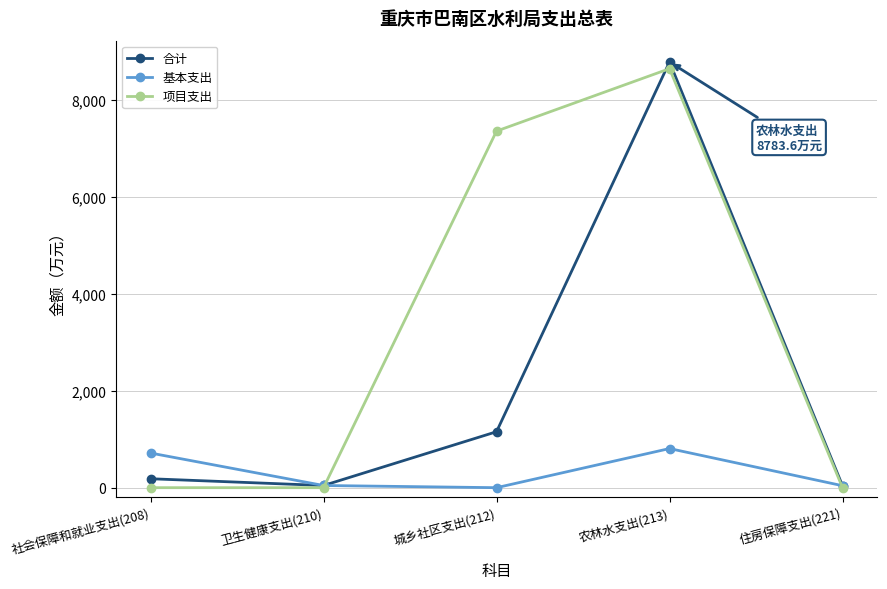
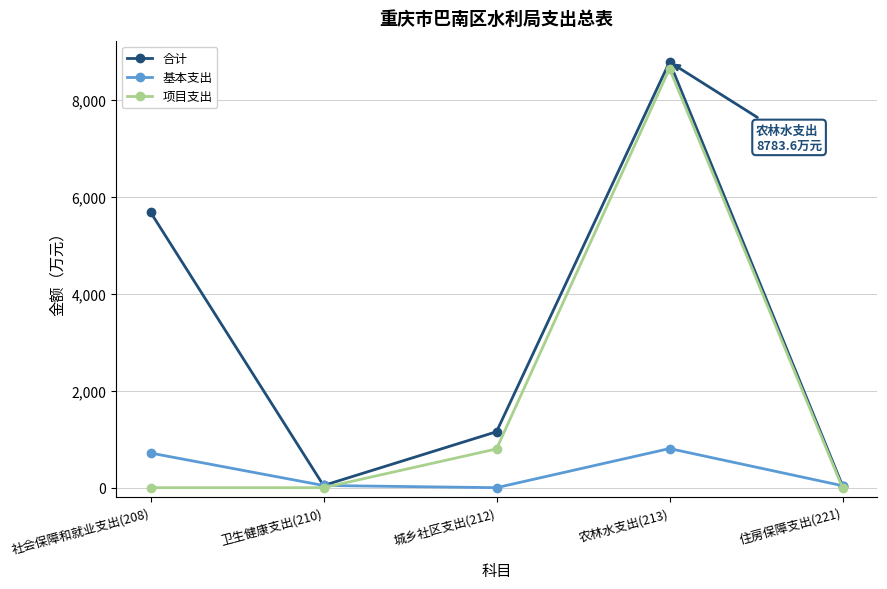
  {
    "合计": {
-     "社会保障和就业支出(208)": "200",
+     "社会保障和就业支出(208)": "5,700",
      "城乡社区支出(212)": "1,200",
      "农林水支出(213)": "8,800"
    },
    "基本支出": {
      "社会保障和就业支出(208)": "700",
      "城乡社区支出(212)": "0",
      "农林水支出(213)": "800"
    },
    "项目支出": {
      "社会保障和就业支出(208)": "0",
-     "城乡社区支出(212)": "7,400"
+     "城乡社区支出(212)": "800"
    }
  }
